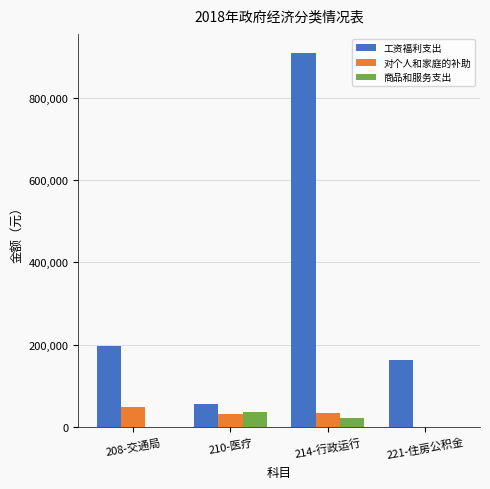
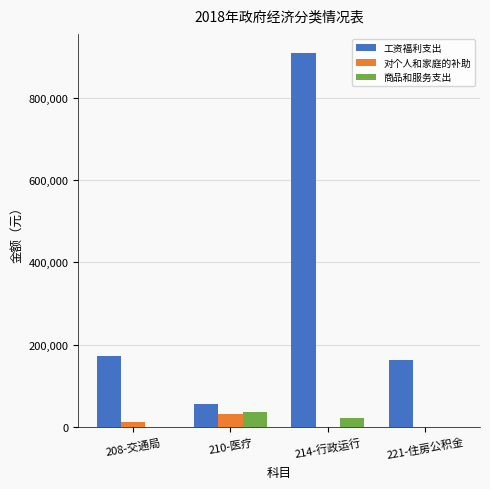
  {
    "工资福利支出": {
-     "208-交通局": "200,000",
+     "208-交通局": "170,000",
      "210-医疗": "60,000",
      "214-行政运行": "910,000",
      "221-住房公积金": "160,000"
    },
    "对个人和家庭的补助": {
-     "208-交通局": "50,000",
+     "208-交通局": "10,000",
      "210-医疗": "30,000",
-     "214-行政运行": "30,000",
+     "214-行政运行": "0",
      "221-住房公积金": "0"
    },
    "商品和服务支出": {
      "208-交通局": "0",
      "210-医疗": "40,000",
      "214-行政运行": "20,000",
      "221-住房公积金": "0"
    }
  }
